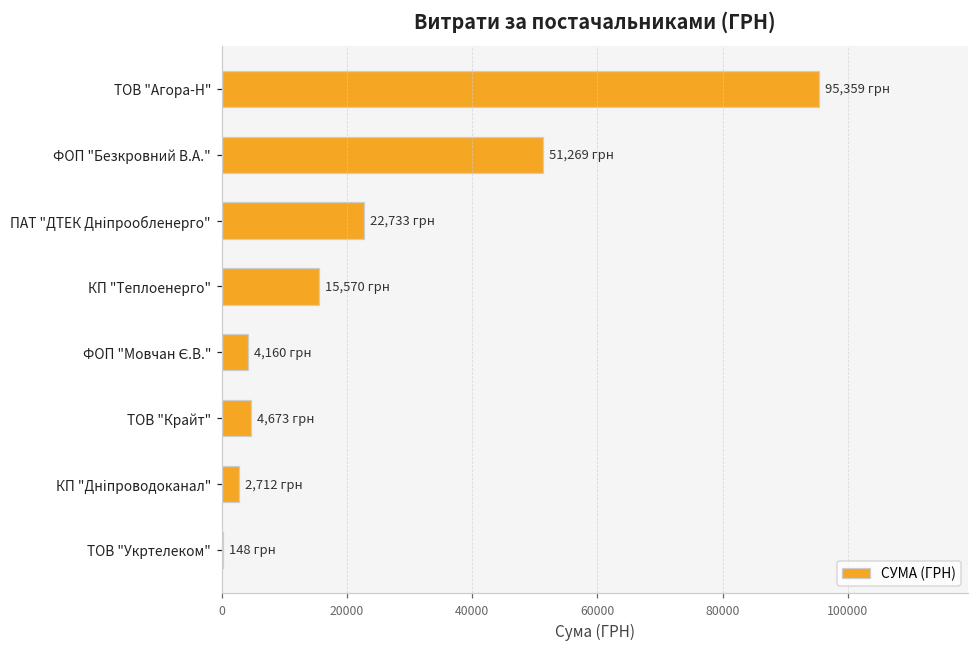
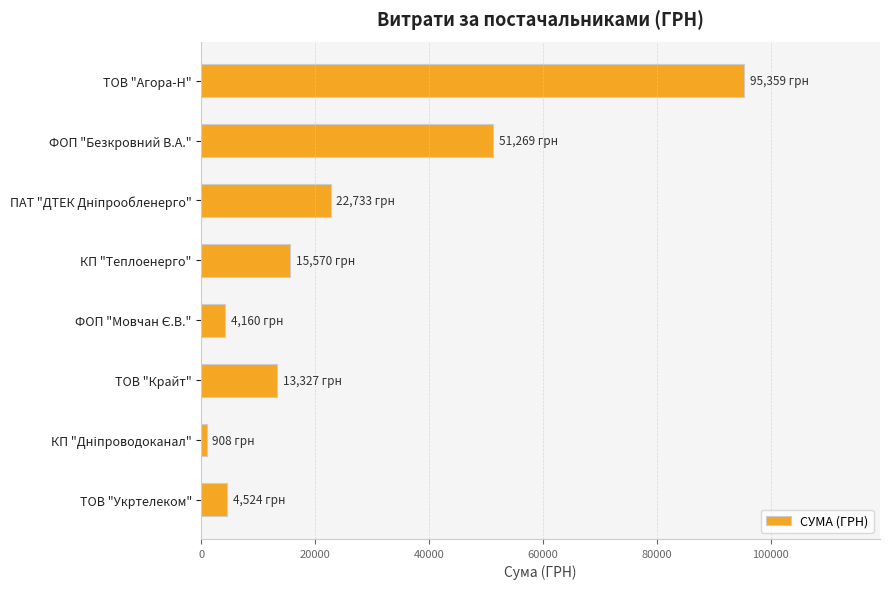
  {
    "ТОВ \"Агора-Н\"": "95,359",
    "ФОП \"Безкровний В.А.\"": "51,269",
    "ПАТ \"ДТЕК Дніпрообленерго\"": "22,733",
    "КП \"Теплоенерго\"": "15,570",
    "ФОП \"Мовчан Є.В.\"": "4,160",
-   "ТОВ \"Крайт\"": "4,673",
-   "КП \"Дніпроводоканал\"": "2,712",
-   "ТОВ \"Укртелеком\"": "148"
+   "ТОВ \"Крайт\"": "13,327",
+   "КП \"Дніпроводоканал\"": "908",
+   "ТОВ \"Укртелеком\"": "4,524"
  }
